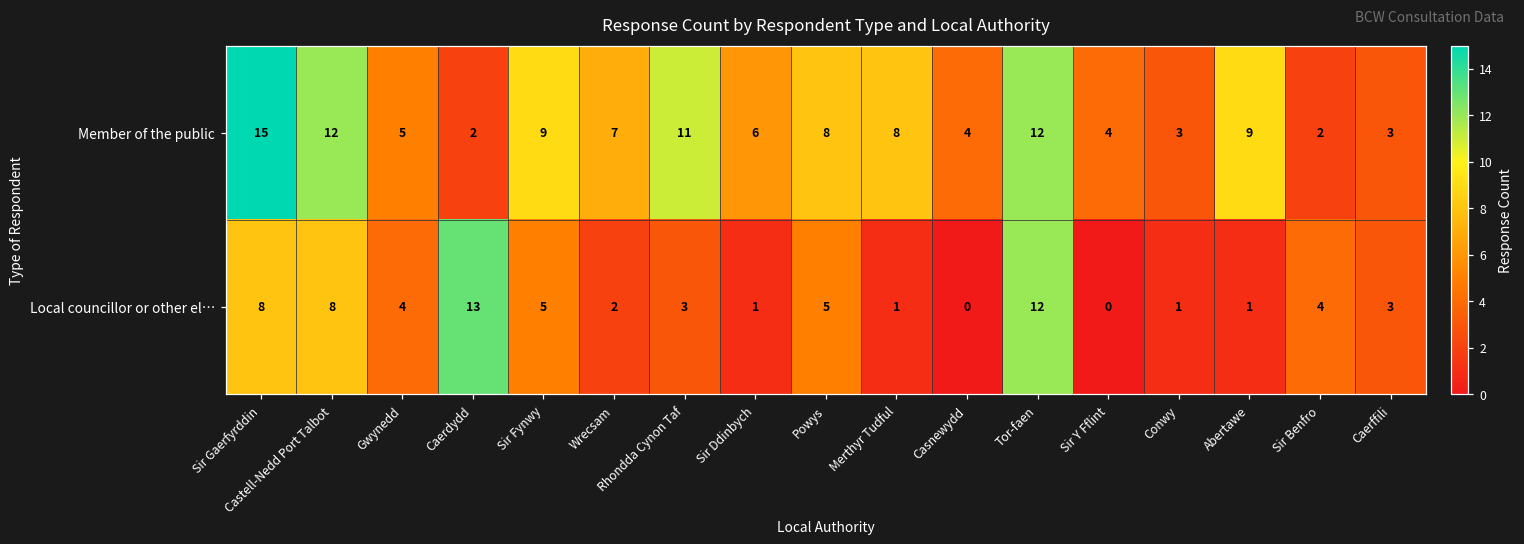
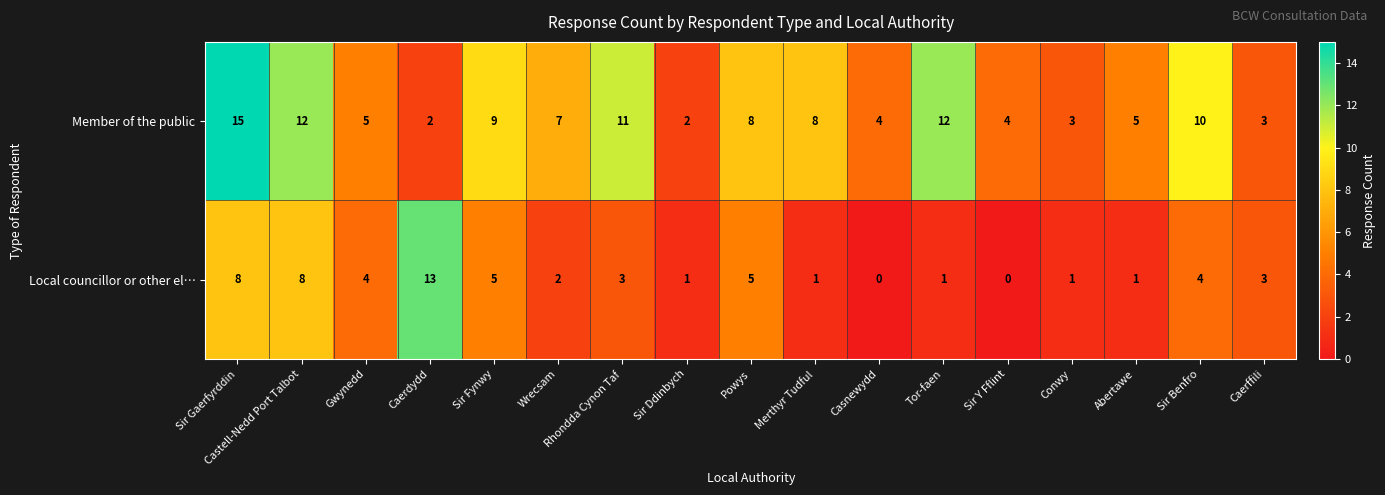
  {
    "Member of the public": {
      "Sir Gaerfyrddin": 15,
      "Castell-Nedd Port Talbot": 12,
      "Gwynedd": 5,
      "Caerdydd": 2,
      "Sir Fynwy": 9,
      "Wrecsam": 7,
      "Rhondda Cynon Taf": 11,
-     "Sir Ddinbych": 6,
+     "Sir Ddinbych": 2,
      "Powys": 8,
      "Merthyr Tudful": 8,
      "Casnewydd": 4,
      "Tor-faen": 12,
      "Sir Y Fflint": 4,
      "Conwy": 3,
-     "Abertawe": 9,
-     "Sir Benfro": 2,
+     "Abertawe": 5,
+     "Sir Benfro": 10,
      "Caerffili": 3
    },
    "Local councillor or other el…": {
      "Sir Gaerfyrddin": 8,
      "Castell-Nedd Port Talbot": 8,
      "Gwynedd": 4,
      "Caerdydd": 13,
      "Sir Fynwy": 5,
      "Wrecsam": 2,
      "Rhondda Cynon Taf": 3,
      "Sir Ddinbych": 1,
      "Powys": 5,
      "Merthyr Tudful": 1,
      "Casnewydd": 0,
-     "Tor-faen": 12,
+     "Tor-faen": 1,
      "Sir Y Fflint": 0,
      "Conwy": 1,
      "Abertawe": 1,
      "Sir Benfro": 4,
      "Caerffili": 3
    }
  }
